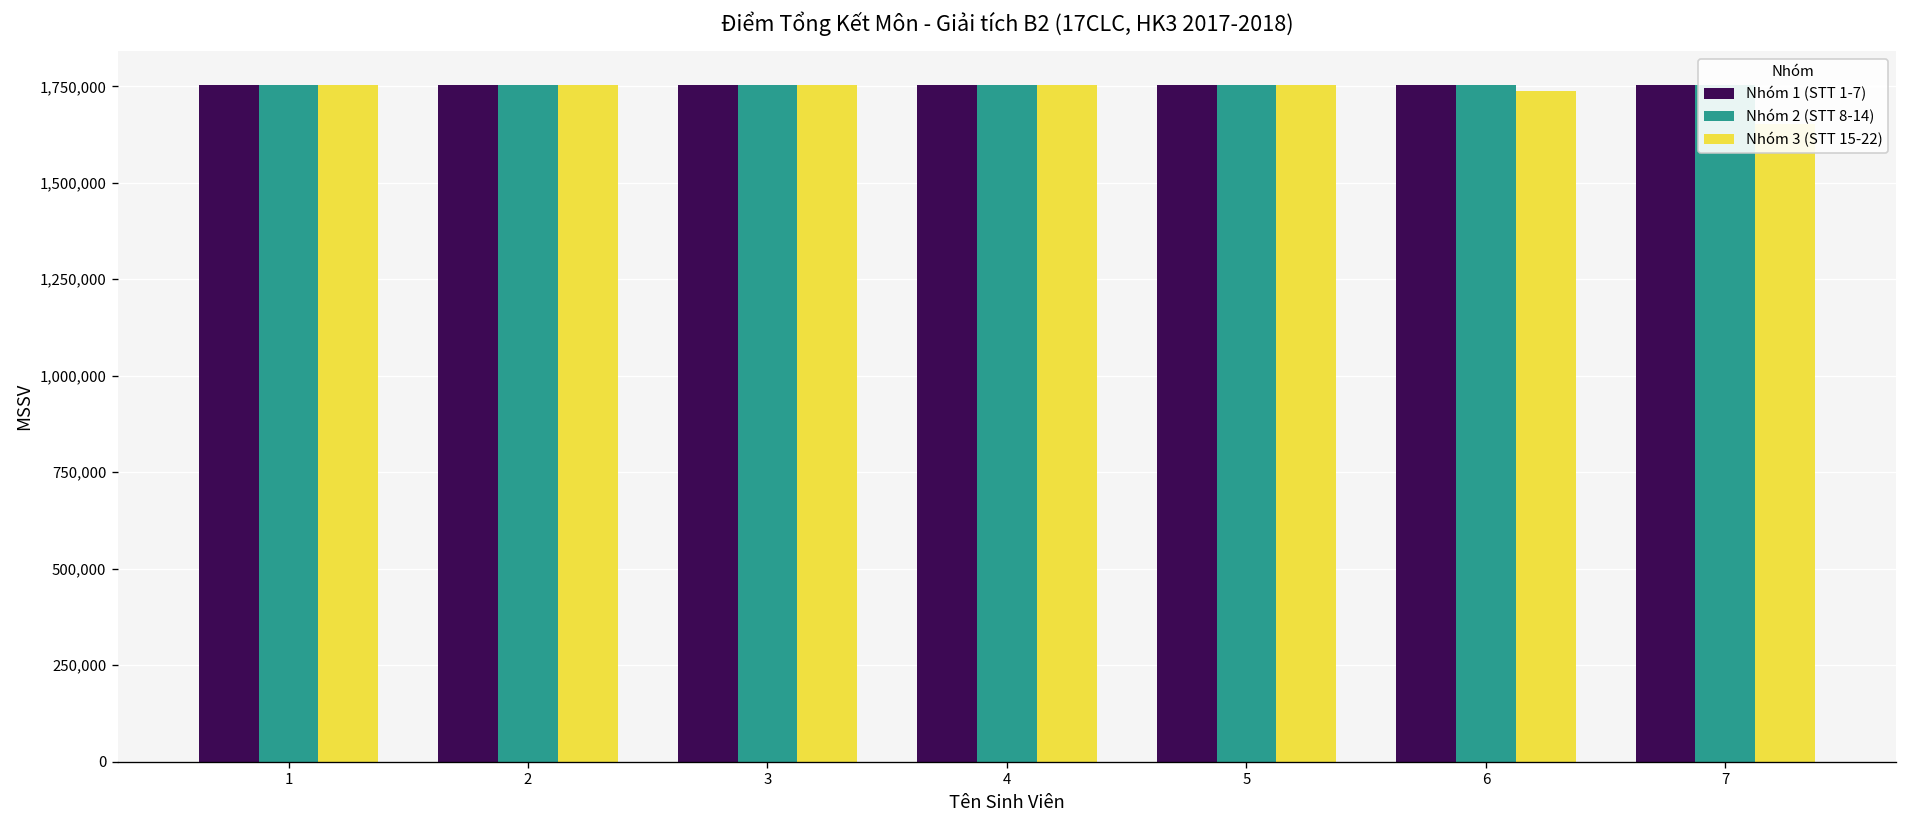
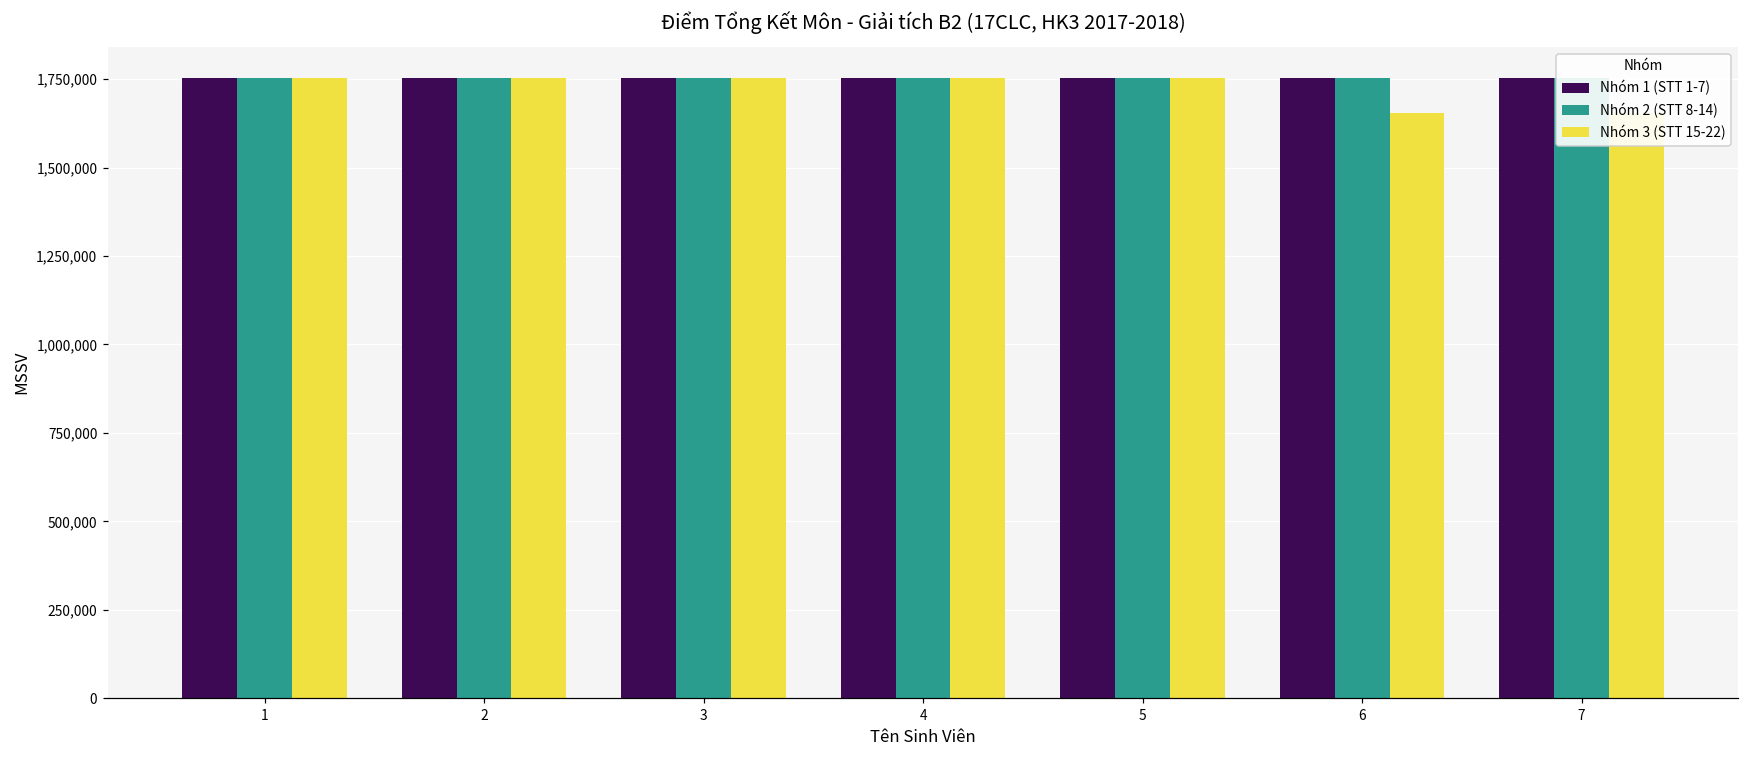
  {
    "Nhóm 1 (STT 1-7)": {
      "1": "1,750,000",
      "2": "1,750,000",
      "3": "1,750,000",
      "4": "1,750,000",
      "5": "1,750,000",
      "6": "1,750,000",
      "7": "1,750,000"
    },
    "Nhóm 2 (STT 8-14)": {
      "1": "1,750,000",
      "2": "1,750,000",
      "3": "1,750,000",
      "4": "1,750,000",
      "5": "1,750,000",
      "6": "1,750,000"
    },
    "Nhóm 3 (STT 15-22)": {
      "1": "1,750,000",
      "2": "1,750,000",
      "3": "1,750,000",
      "4": "1,750,000",
      "5": "1,750,000",
-     "6": "1,740,000"
+     "6": "1,650,000"
    }
  }
